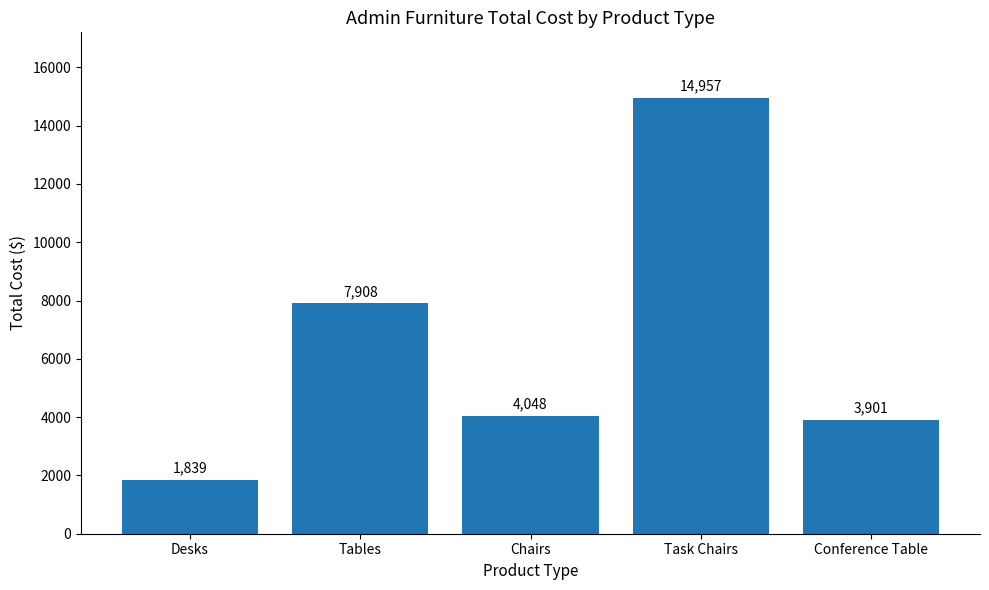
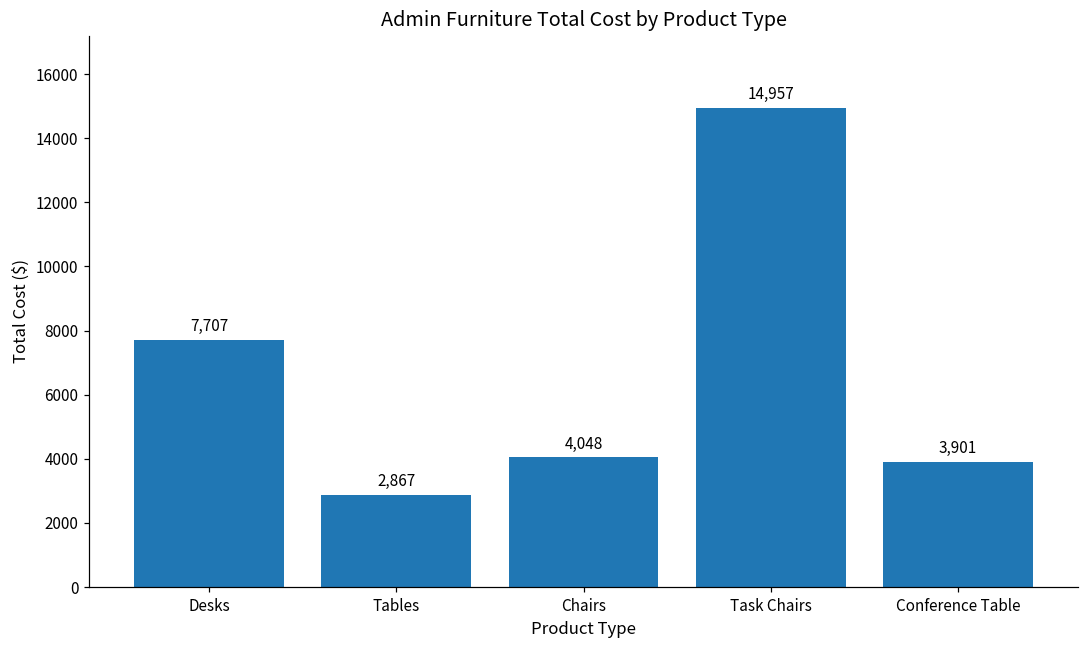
  {
-   "Desks": "1,839",
-   "Tables": "7,908",
+   "Desks": "7,707",
+   "Tables": "2,867",
    "Chairs": "4,048",
    "Task Chairs": "14,957",
    "Conference Table": "3,901"
  }
